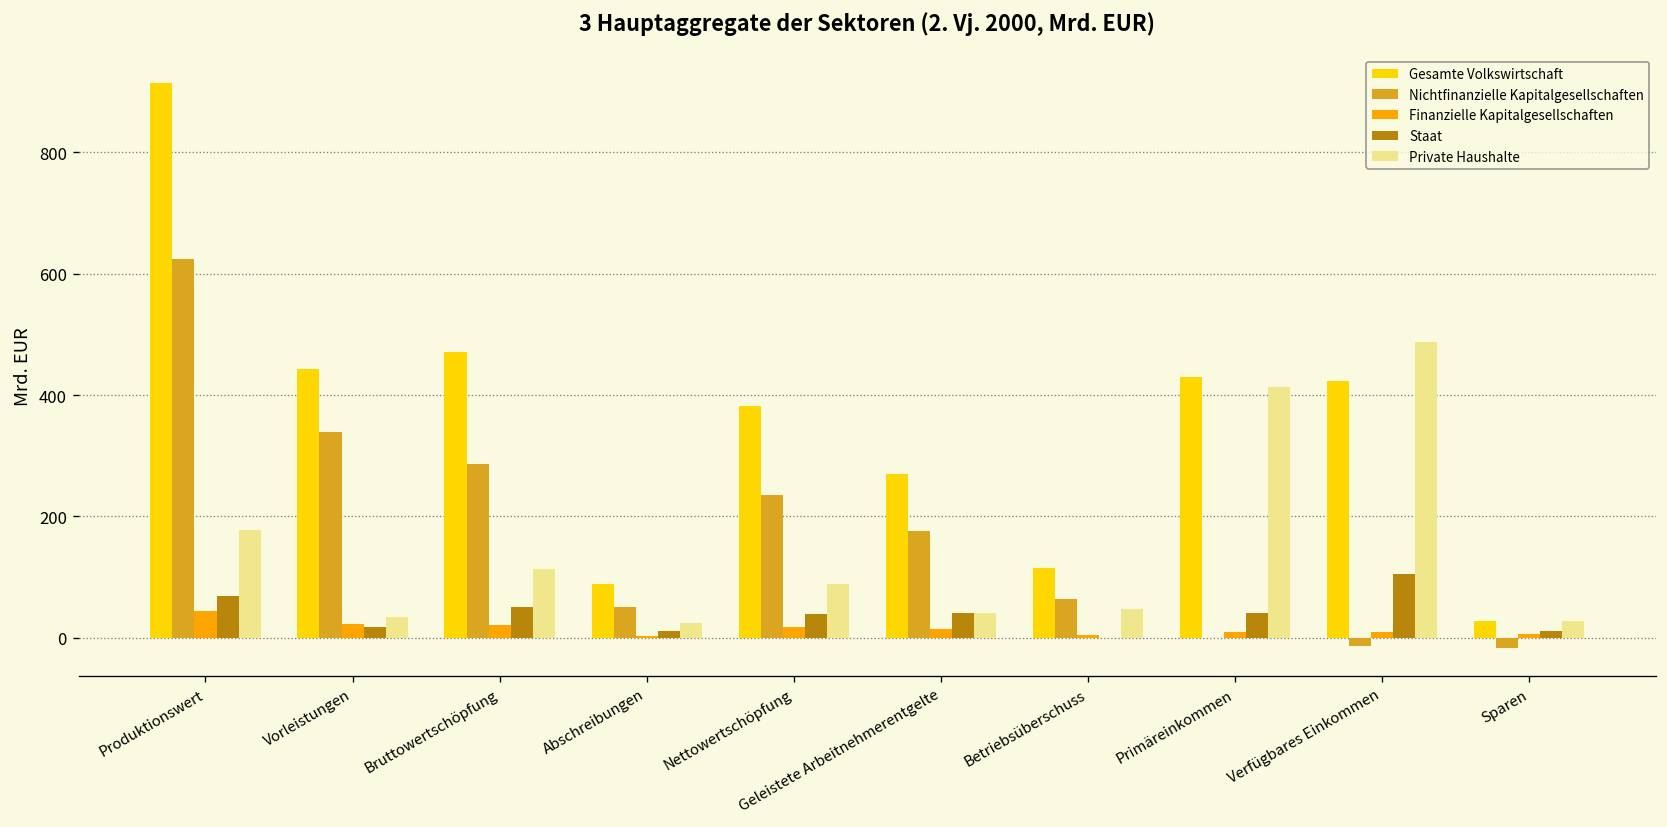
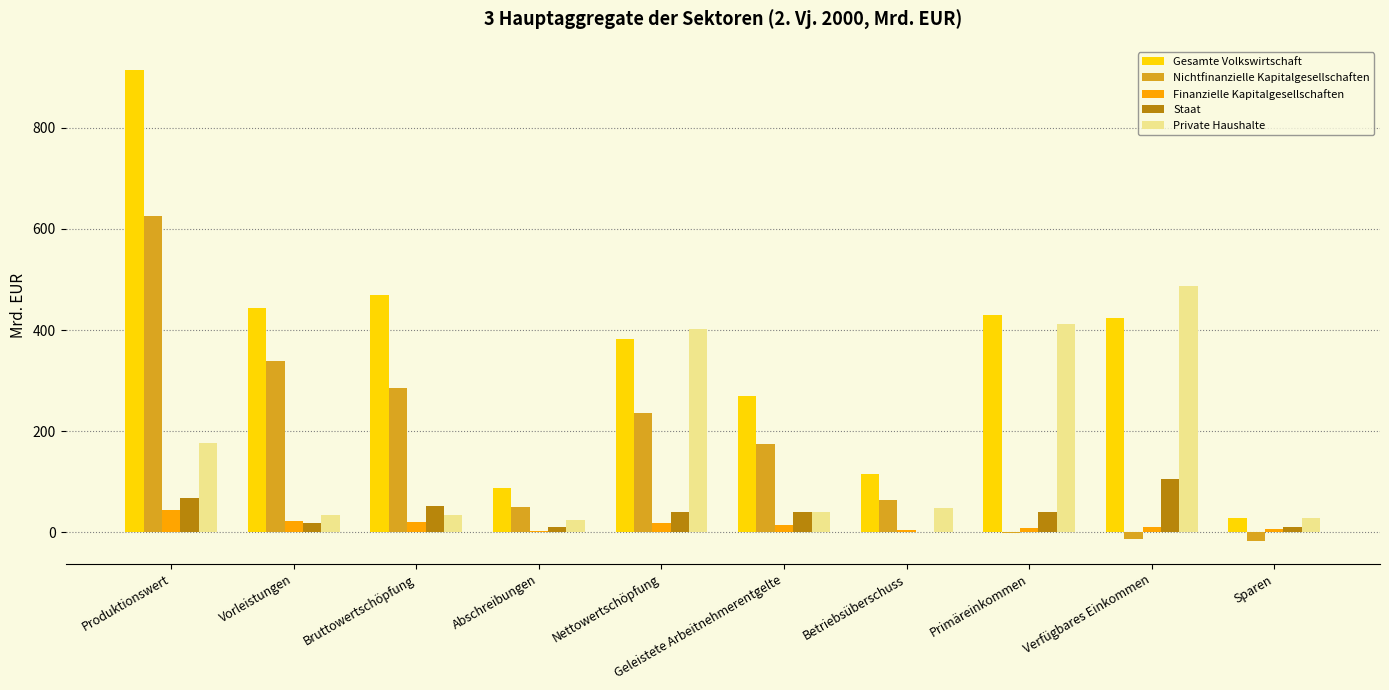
  {
    "Private Haushalte": {
      "Produktionswert": 180,
      "Vorleistungen": 30,
-     "Bruttowertschöpfung": 110,
+     "Bruttowertschöpfung": 30,
      "Abschreibungen": 20,
-     "Nettowertschöpfung": 90,
+     "Nettowertschöpfung": 400,
      "Geleistete Arbeitnehmerentgelte": 40,
      "Betriebsüberschuss": 50,
      "Primäreinkommen": 410,
      "Verfügbares Einkommen": 490,
      "Sparen": 30
    }
  }
